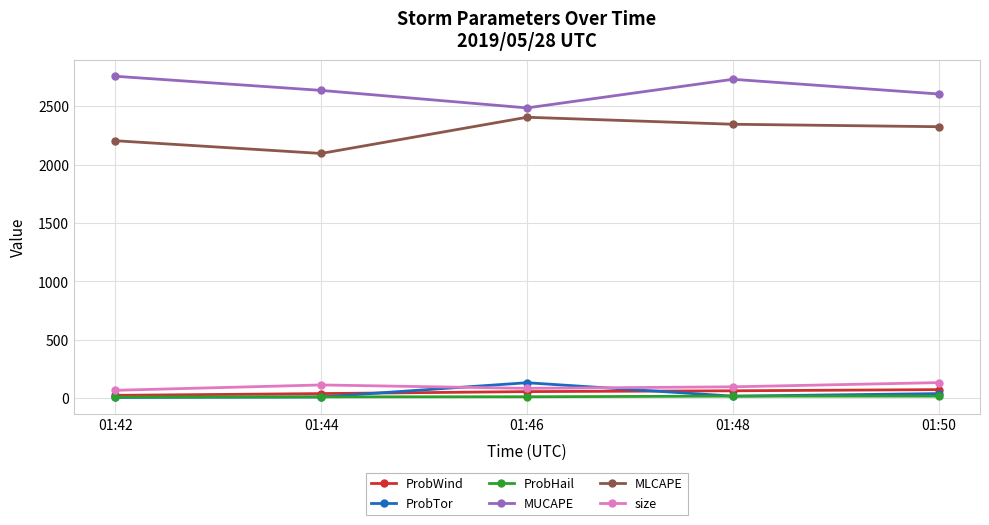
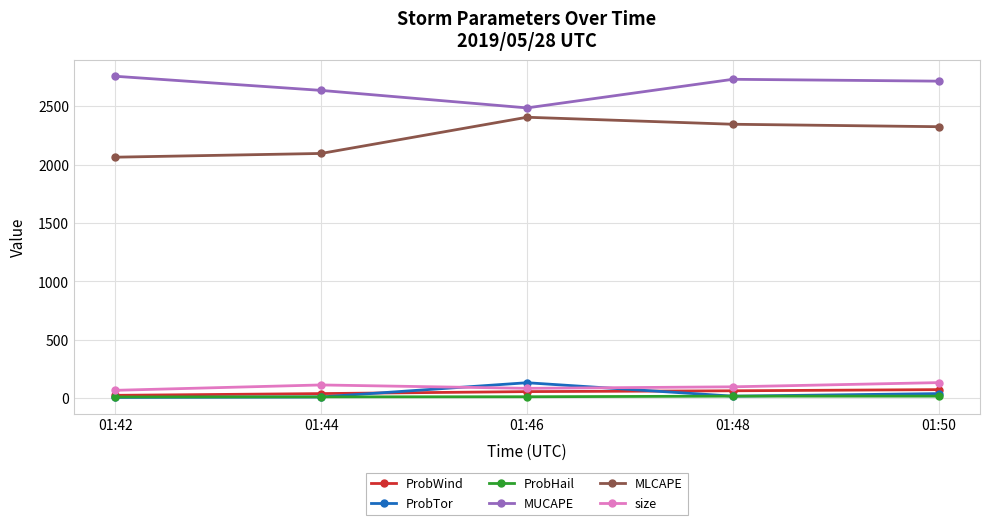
  {
    "ProbWind": {
      "01:44": 40,
      "01:46": 60,
      "01:48": 60,
      "01:50": 70
    },
    "ProbTor": {
      "01:46": 130,
      "01:50": 40
    },
    "ProbHail": {
      "01:46": 10,
      "01:50": 20
    },
    "MUCAPE": {
      "01:42": 2760,
      "01:44": 2640,
      "01:46": 2490,
      "01:48": 2730,
-     "01:50": 2600
+     "01:50": 2710
    },
    "MLCAPE": {
-     "01:42": 2200,
+     "01:42": 2060,
      "01:44": 2100,
      "01:46": 2410,
      "01:48": 2350,
      "01:50": 2320
    },
    "size": {
      "01:42": 70,
      "01:44": 110,
      "01:46": 80,
      "01:48": 100,
      "01:50": 130
    }
  }
